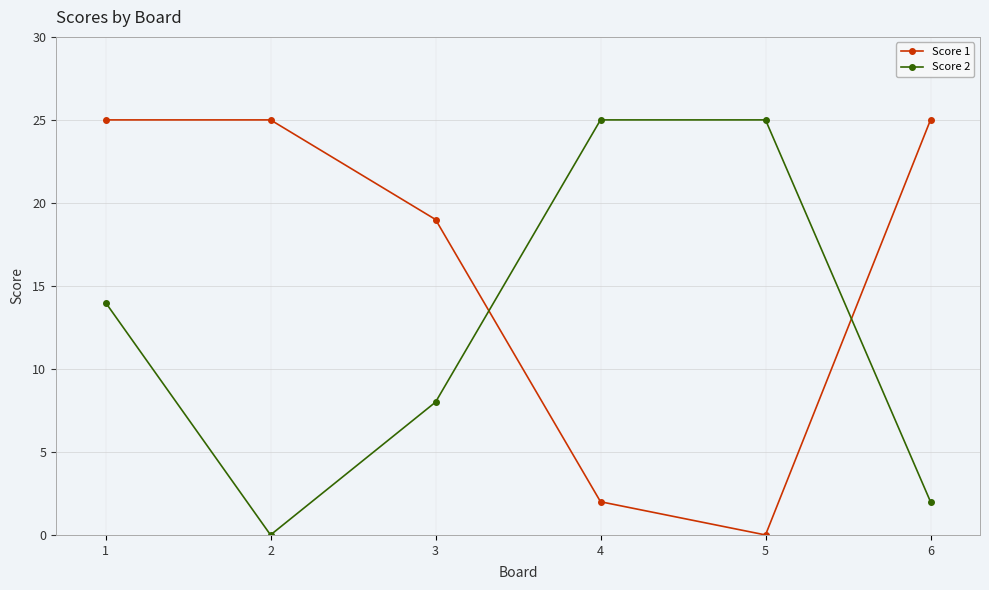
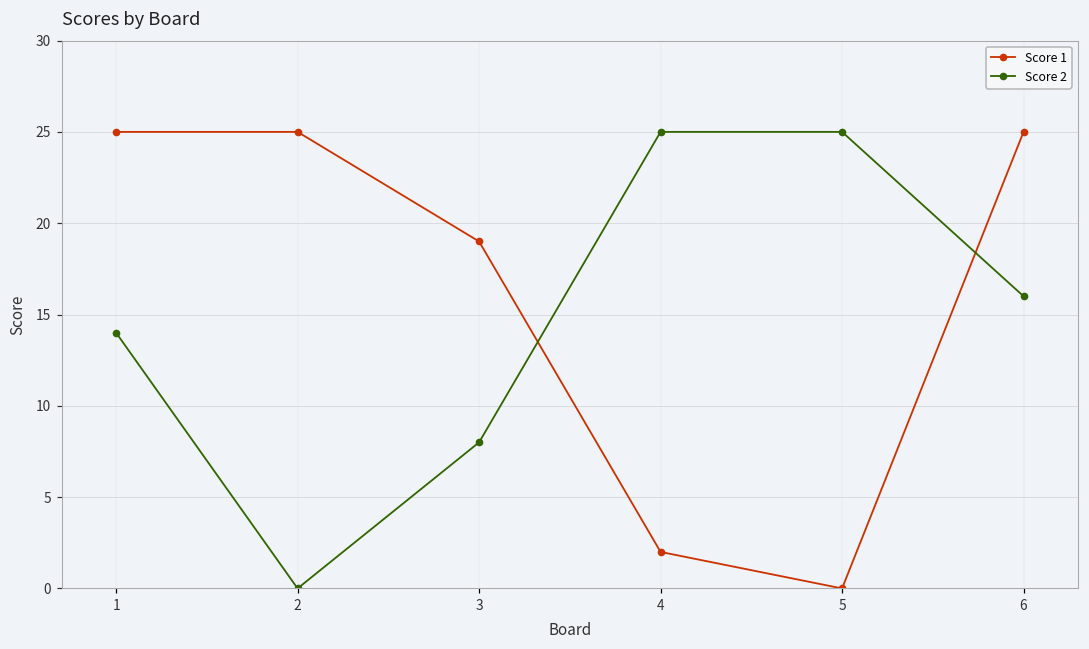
  {
    "Score 1": {
      "1": 25,
      "2": 25,
      "3": 19,
      "4": 2,
      "5": 0,
      "6": 25
    },
    "Score 2": {
      "1": 14,
      "2": 0,
      "3": 8,
      "4": 25,
      "5": 25,
-     "6": 2
+     "6": 16
    }
  }
